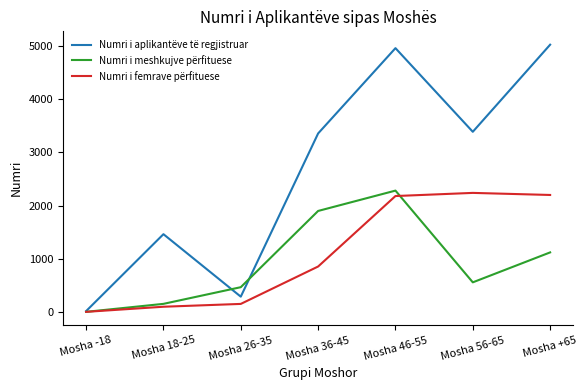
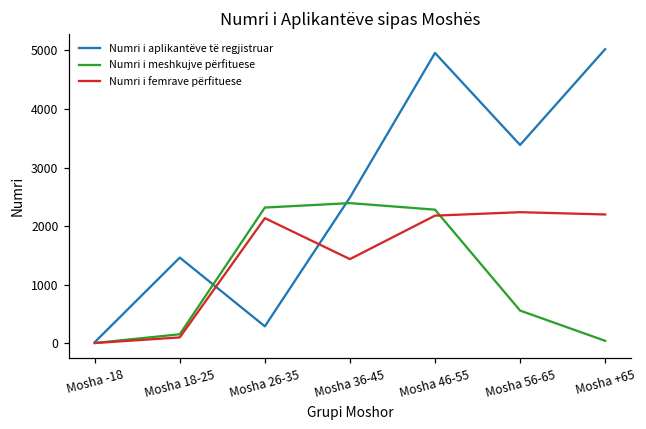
  {
    "Numri i aplikantëve të regjistruar": {
      "Mosha 18-25": 1500,
      "Mosha 26-35": 300,
-     "Mosha 36-45": 3400,
+     "Mosha 36-45": 2500,
      "Mosha 46-55": 5000,
      "Mosha 56-65": 3400,
      "Mosha +65": 5000
    },
    "Numri i meshkujve përfituese": {
      "Mosha 18-25": 200,
-     "Mosha 26-35": 500,
-     "Mosha 36-45": 1900,
+     "Mosha 26-35": 2300,
+     "Mosha 36-45": 2400,
      "Mosha 46-55": 2300,
      "Mosha 56-65": 600,
-     "Mosha +65": 1100
+     "Mosha +65": 0
    },
    "Numri i femrave përfituese": {
      "Mosha 18-25": 100,
-     "Mosha 26-35": 200,
-     "Mosha 36-45": 900,
+     "Mosha 26-35": 2100,
+     "Mosha 36-45": 1400,
      "Mosha 46-55": 2200,
      "Mosha 56-65": 2200,
      "Mosha +65": 2200
    }
  }
